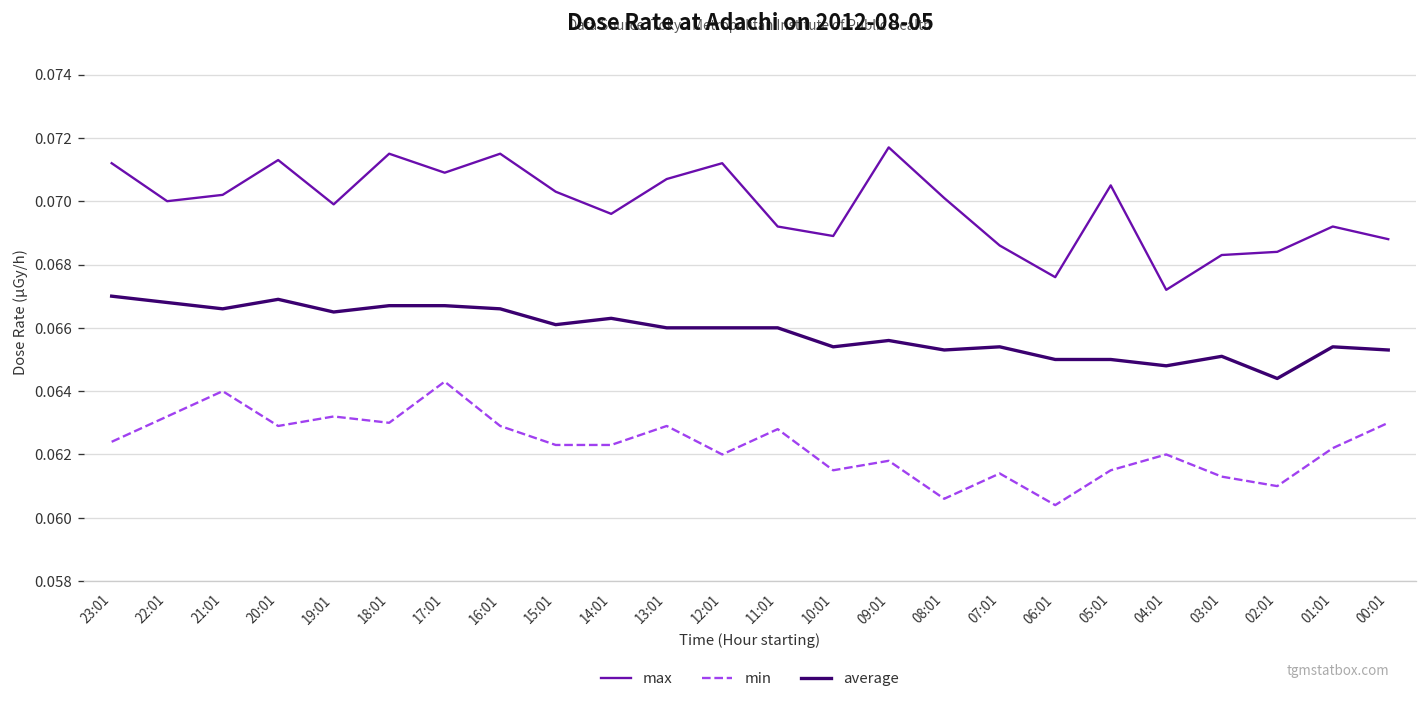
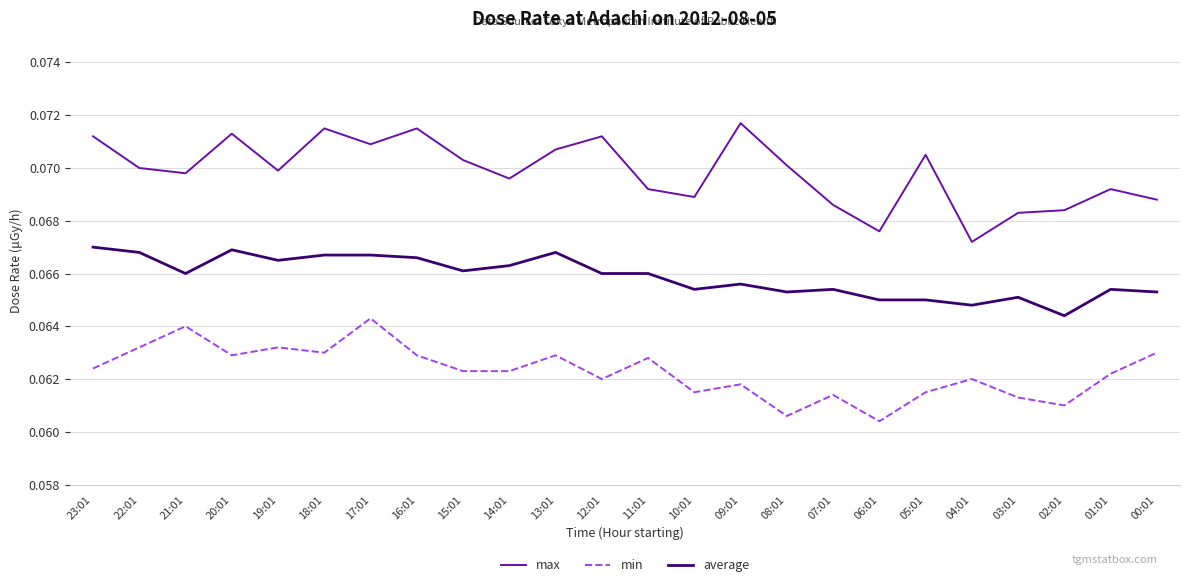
  {
    "max": {
      "23:01": 0.0712,
      "22:01": 0.0700,
-     "21:01": 0.0702,
+     "21:01": 0.0698,
      "20:01": 0.0713,
      "19:01": 0.0699,
      "18:01": 0.0715,
      "17:01": 0.0709,
      "16:01": 0.0715,
      "15:01": 0.0703,
      "14:01": 0.0696,
      "13:01": 0.0707,
      "12:01": 0.0712,
      "11:01": 0.0692,
      "10:01": 0.0689,
      "09:01": 0.0717,
      "08:01": 0.0701,
      "07:01": 0.0686,
      "06:01": 0.0676,
      "05:01": 0.0705,
      "04:01": 0.0672,
      "03:01": 0.0683,
      "02:01": 0.0684,
      "01:01": 0.0692,
      "00:01": 0.0688
    },
    "min": {
      "23:01": 0.0624,
      "22:01": 0.0632,
      "21:01": 0.0640,
      "20:01": 0.0629,
      "19:01": 0.0632,
      "18:01": 0.0630,
      "17:01": 0.0643,
      "16:01": 0.0629,
      "15:01": 0.0623,
      "14:01": 0.0623,
      "13:01": 0.0629,
      "12:01": 0.0620,
      "11:01": 0.0628,
      "10:01": 0.0615,
      "09:01": 0.0618,
      "08:01": 0.0606,
      "07:01": 0.0614,
      "06:01": 0.0604,
      "05:01": 0.0615,
      "04:01": 0.0620,
      "03:01": 0.0613,
      "02:01": 0.0610,
      "01:01": 0.0622,
      "00:01": 0.0630
    },
    "average": {
      "23:01": 0.0670,
      "22:01": 0.0668,
-     "21:01": 0.0666,
+     "21:01": 0.0660,
      "20:01": 0.0669,
      "19:01": 0.0665,
      "18:01": 0.0667,
      "17:01": 0.0667,
      "16:01": 0.0666,
      "15:01": 0.0661,
      "14:01": 0.0663,
-     "13:01": 0.0660,
+     "13:01": 0.0668,
      "12:01": 0.0660,
      "11:01": 0.0660,
      "10:01": 0.0654,
      "09:01": 0.0656,
      "08:01": 0.0653,
      "07:01": 0.0654,
      "06:01": 0.0650,
      "05:01": 0.0650,
      "04:01": 0.0648,
      "03:01": 0.0651,
      "02:01": 0.0644,
      "01:01": 0.0654,
      "00:01": 0.0653
    }
  }
